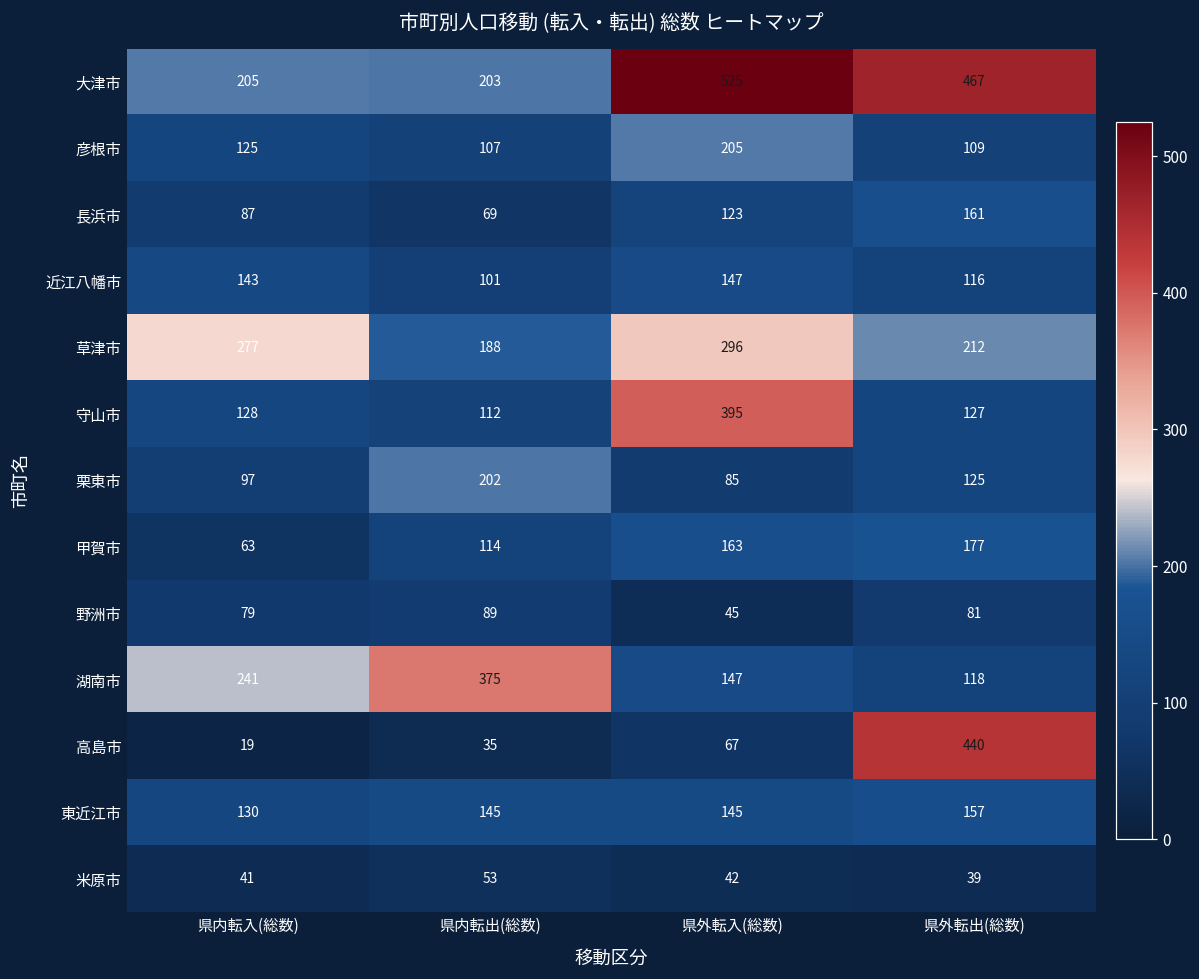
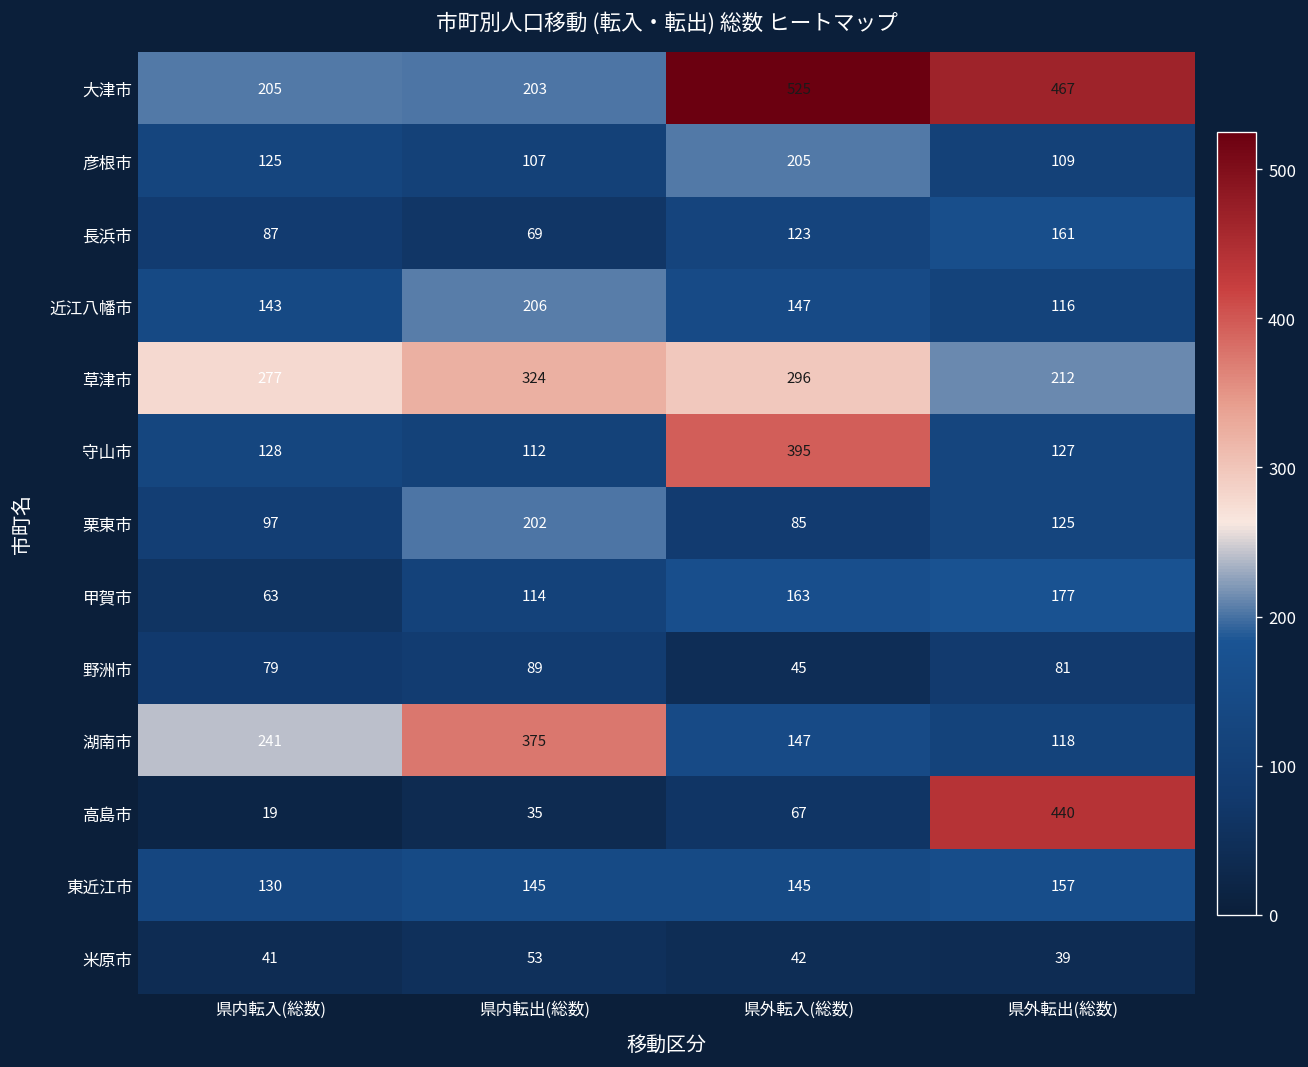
  {
    "大津市": {
      "県内転入(総数)": 205,
      "県内転出(総数)": 203,
      "県外転入(総数)": 525,
      "県外転出(総数)": 467
    },
    "彦根市": {
      "県内転入(総数)": 125,
      "県内転出(総数)": 107,
      "県外転入(総数)": 205,
      "県外転出(総数)": 109
    },
    "長浜市": {
      "県内転入(総数)": 87,
      "県内転出(総数)": 69,
      "県外転入(総数)": 123,
      "県外転出(総数)": 161
    },
    "近江八幡市": {
      "県内転入(総数)": 143,
-     "県内転出(総数)": 101,
+     "県内転出(総数)": 206,
      "県外転入(総数)": 147,
      "県外転出(総数)": 116
    },
    "草津市": {
-     "県内転出(総数)": 188,
+     "県内転出(総数)": 324,
      "県外転入(総数)": 296,
      "県外転出(総数)": 212
    },
    "守山市": {
      "県内転入(総数)": 128,
      "県内転出(総数)": 112,
      "県外転入(総数)": 395,
      "県外転出(総数)": 127
    },
    "栗東市": {
      "県内転入(総数)": 97,
      "県内転出(総数)": 202,
      "県外転入(総数)": 85,
      "県外転出(総数)": 125
    },
    "甲賀市": {
      "県内転入(総数)": 63,
      "県内転出(総数)": 114,
      "県外転入(総数)": 163,
      "県外転出(総数)": 177
    },
    "野洲市": {
      "県内転入(総数)": 79,
      "県内転出(総数)": 89,
      "県外転入(総数)": 45,
      "県外転出(総数)": 81
    },
    "湖南市": {
      "県内転入(総数)": 241,
      "県内転出(総数)": 375,
      "県外転入(総数)": 147,
      "県外転出(総数)": 118
    },
    "高島市": {
      "県内転入(総数)": 19,
      "県内転出(総数)": 35,
      "県外転入(総数)": 67,
      "県外転出(総数)": 440
    },
    "東近江市": {
      "県内転入(総数)": 130,
      "県内転出(総数)": 145,
      "県外転入(総数)": 145,
      "県外転出(総数)": 157
    },
    "米原市": {
      "県内転入(総数)": 41,
      "県内転出(総数)": 53,
      "県外転入(総数)": 42,
      "県外転出(総数)": 39
    }
  }
